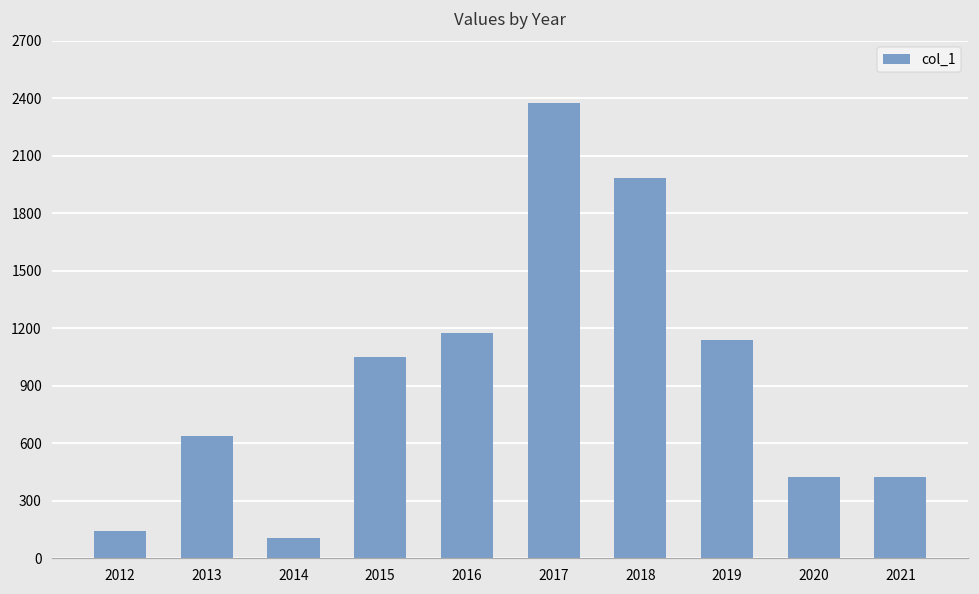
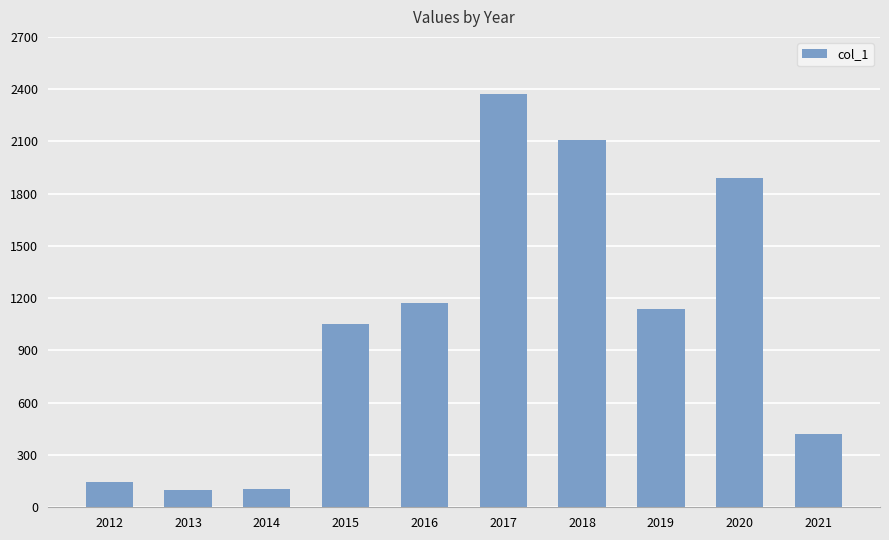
  {
    "2012": 140,
-   "2013": 640,
+   "2013": 100,
    "2014": 100,
    "2015": 1050,
    "2016": 1170,
    "2017": 2370,
-   "2018": 1980,
+   "2018": 2110,
    "2019": 1140,
-   "2020": 420,
+   "2020": 1890,
    "2021": 420
  }
